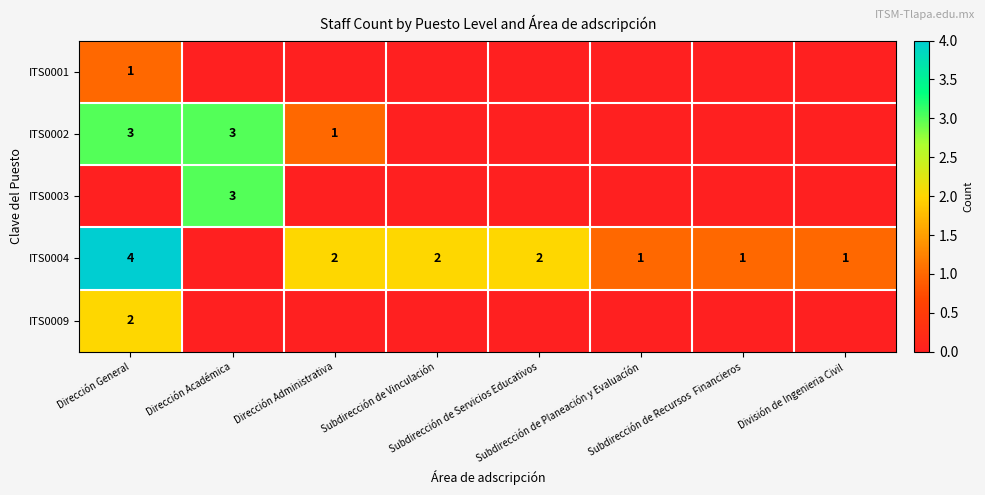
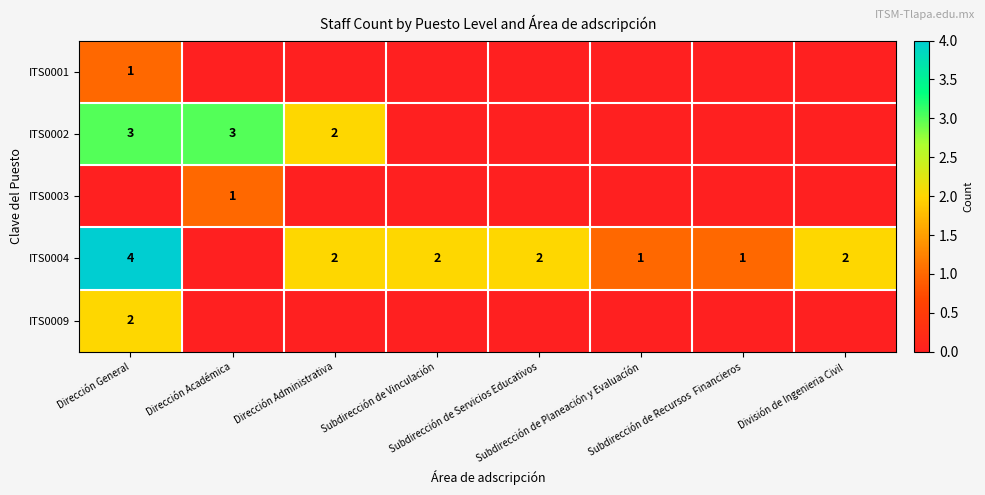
  {
    "ITS0001": {
      "Dirección General": 1
    },
    "ITS0002": {
      "Dirección General": 3,
      "Dirección Académica": 3,
-     "Dirección Administrativa": 1
+     "Dirección Administrativa": 2
    },
    "ITS0003": {
-     "Dirección Académica": 3
+     "Dirección Académica": 1
    },
    "ITS0004": {
      "Dirección General": 4,
      "Dirección Administrativa": 2,
      "Subdirección de Vinculación": 2,
      "Subdirección de Servicios Educativos": 2,
      "Subdirección de Planeación y Evaluacíón": 1,
      "Subdirección de Recursos Financieros": 1,
-     "División de Ingenieria Civil": 1
+     "División de Ingenieria Civil": 2
    },
    "ITS0009": {
      "Dirección General": 2
    }
  }
